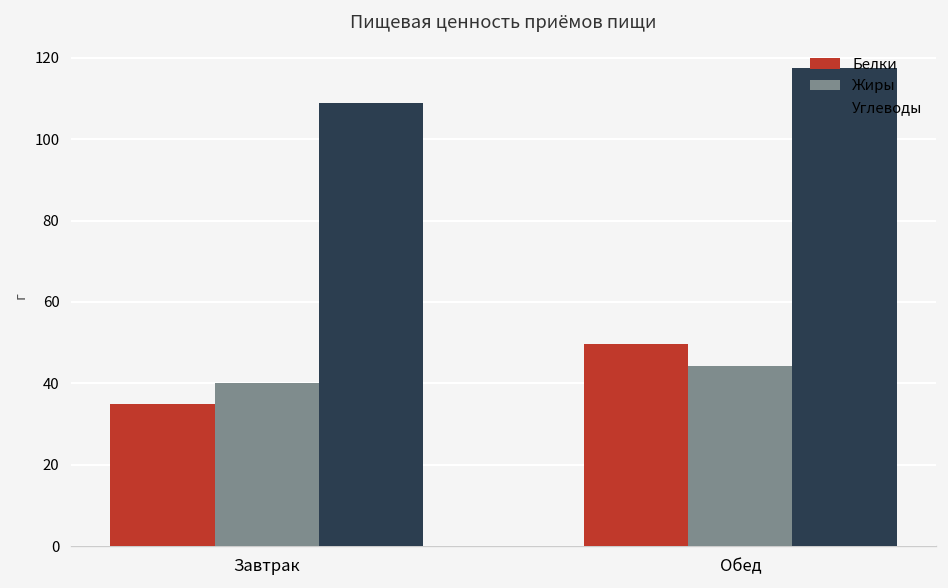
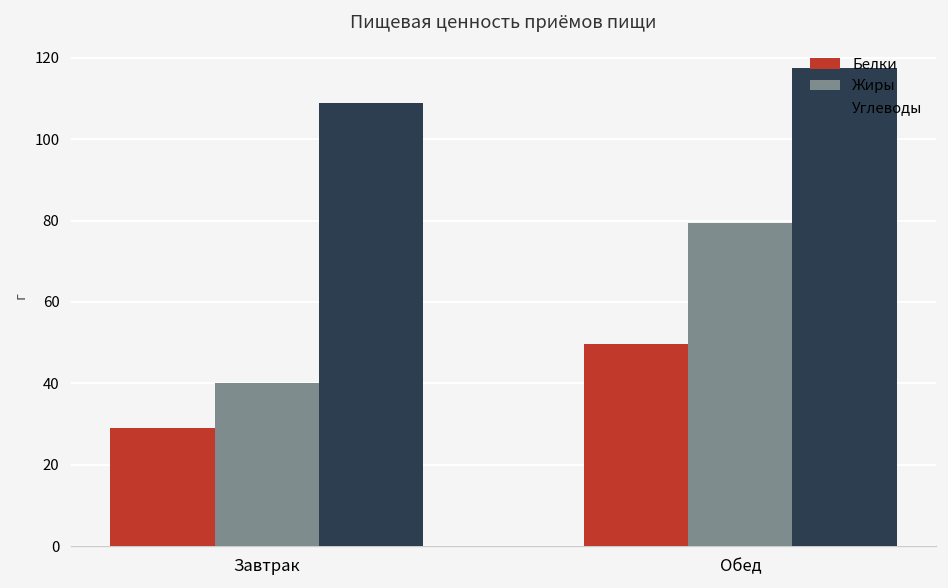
  {
    "Белки": {
-     "Завтрак": 35,
+     "Завтрак": 29,
      "Обед": 50
    },
    "Жиры": {
      "Завтрак": 40,
-     "Обед": 44
+     "Обед": 79
    },
    "Углеводы": {
      "Завтрак": 109,
      "Обед": 117
    }
  }
